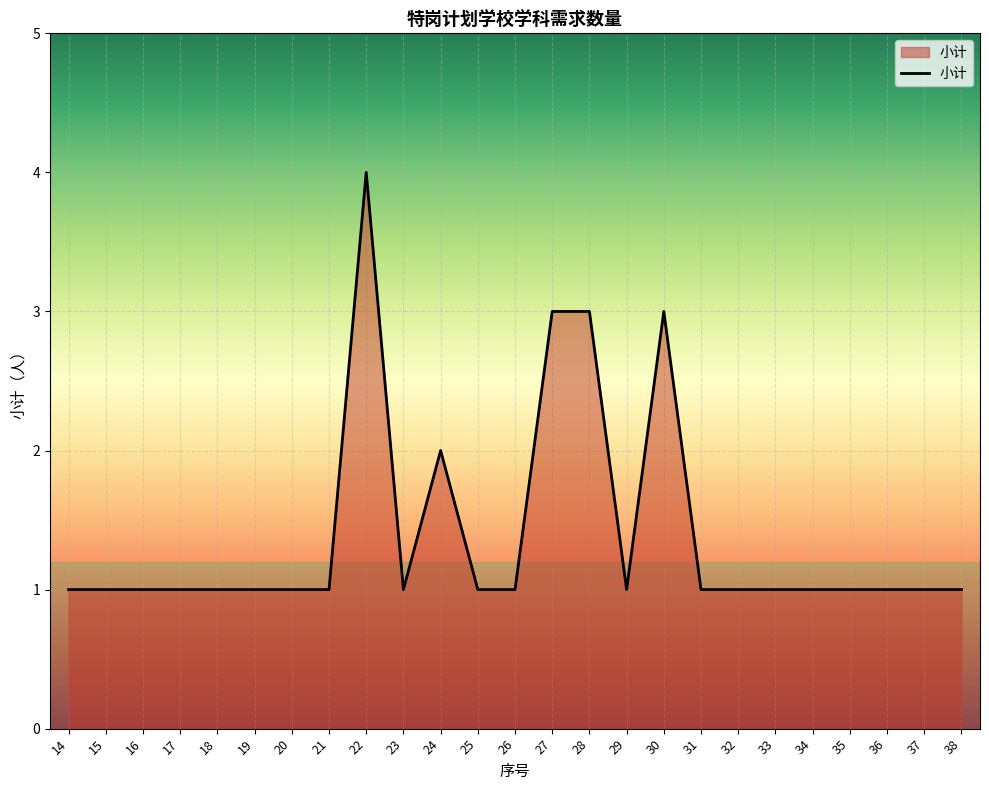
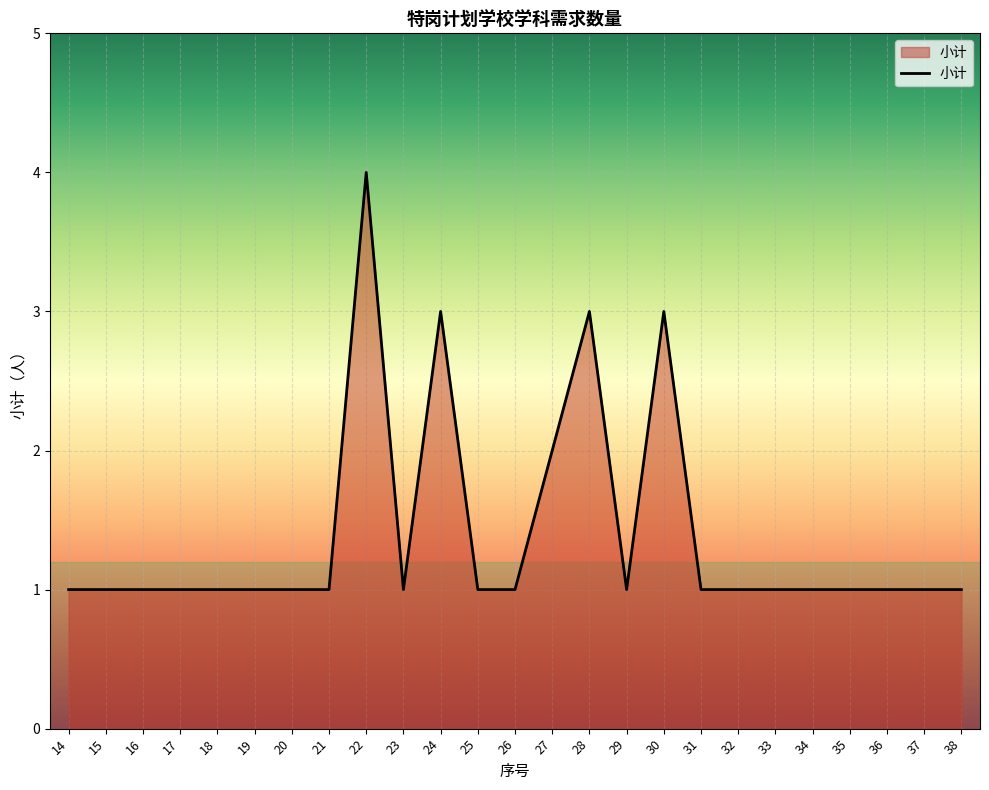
  {
    "14": 1,
    "15": 1,
    "16": 1,
    "17": 1,
    "18": 1,
    "19": 1,
    "20": 1,
    "21": 1,
    "22": 4,
    "23": 1,
-   "24": 2,
+   "24": 3,
    "25": 1,
    "26": 1,
-   "27": 3,
+   "27": 2,
    "28": 3,
    "29": 1,
    "30": 3,
    "31": 1,
    "32": 1,
    "33": 1,
    "34": 1,
    "35": 1,
    "36": 1,
    "37": 1,
    "38": 1
  }
